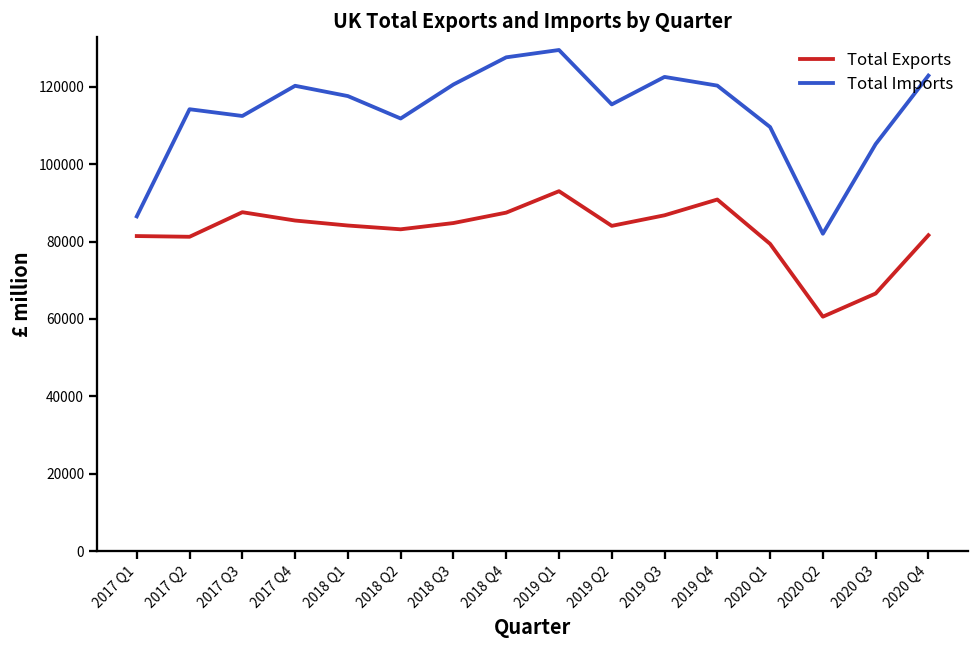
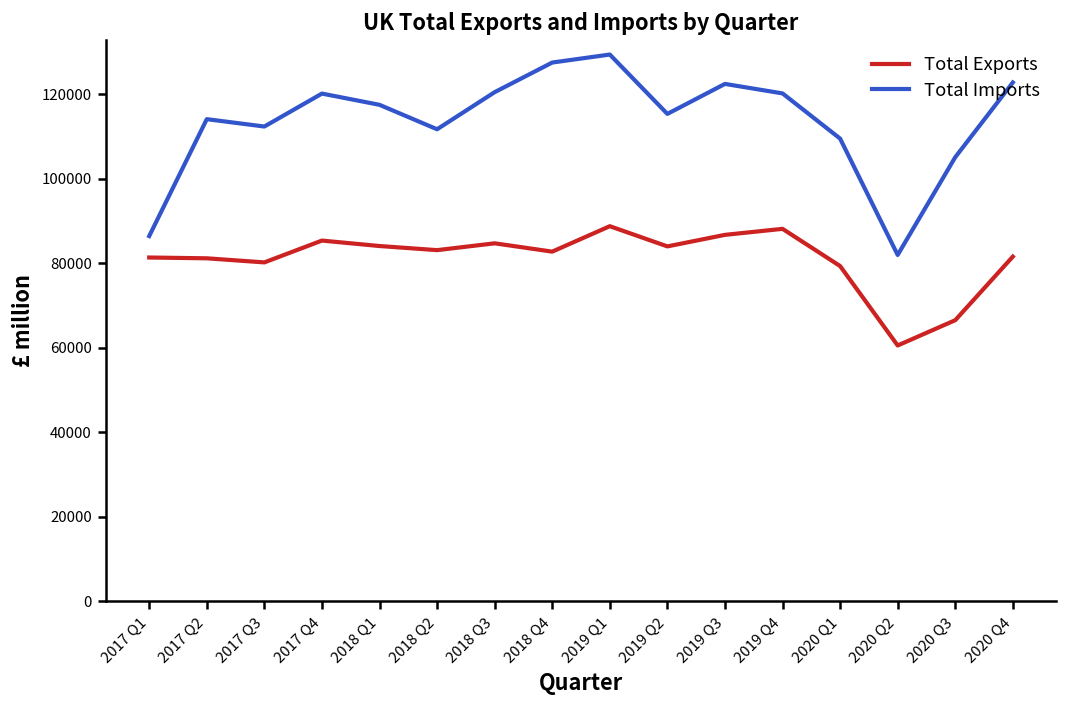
  {
    "Total Exports": {
      "2017 Q1": 81000,
      "2017 Q2": 81000,
-     "2017 Q3": 88000,
+     "2017 Q3": 80000,
      "2017 Q4": 85000,
      "2018 Q1": 84000,
      "2018 Q2": 83000,
      "2018 Q3": 85000,
-     "2018 Q4": 87000,
-     "2019 Q1": 93000,
+     "2018 Q4": 83000,
+     "2019 Q1": 89000,
      "2019 Q2": 84000,
      "2019 Q3": 87000,
-     "2019 Q4": 91000,
+     "2019 Q4": 88000,
      "2020 Q1": 79000,
      "2020 Q2": 61000,
      "2020 Q3": 67000,
      "2020 Q4": 82000
    },
    "Total Imports": {
      "2017 Q1": 86000,
      "2017 Q2": 114000,
      "2017 Q3": 112000,
      "2017 Q4": 120000,
      "2018 Q1": 118000,
      "2018 Q2": 112000,
      "2018 Q3": 121000,
      "2018 Q4": 128000,
      "2019 Q1": 129000,
      "2019 Q2": 115000,
      "2019 Q3": 123000,
      "2019 Q4": 120000,
      "2020 Q1": 110000,
      "2020 Q2": 82000,
      "2020 Q3": 105000,
      "2020 Q4": 123000
    }
  }
